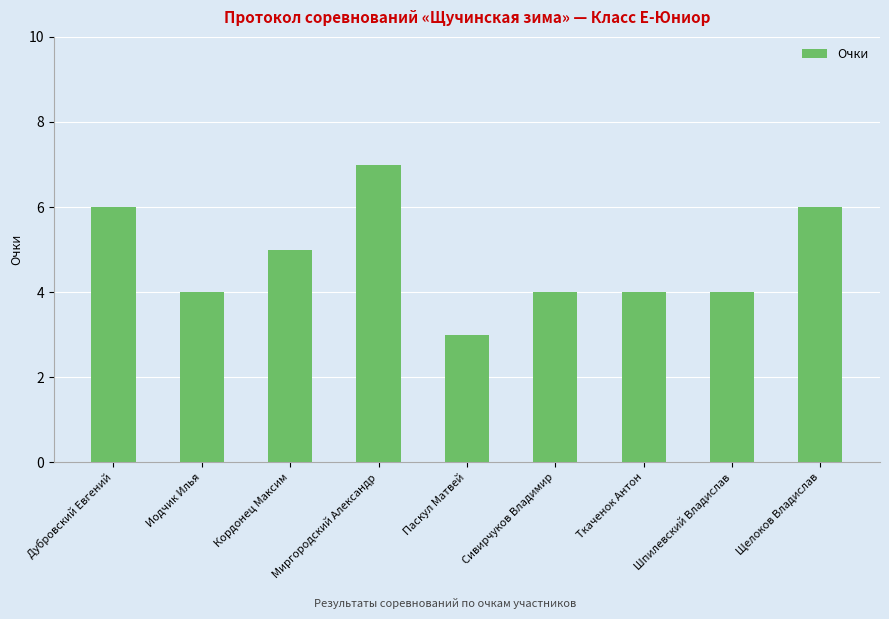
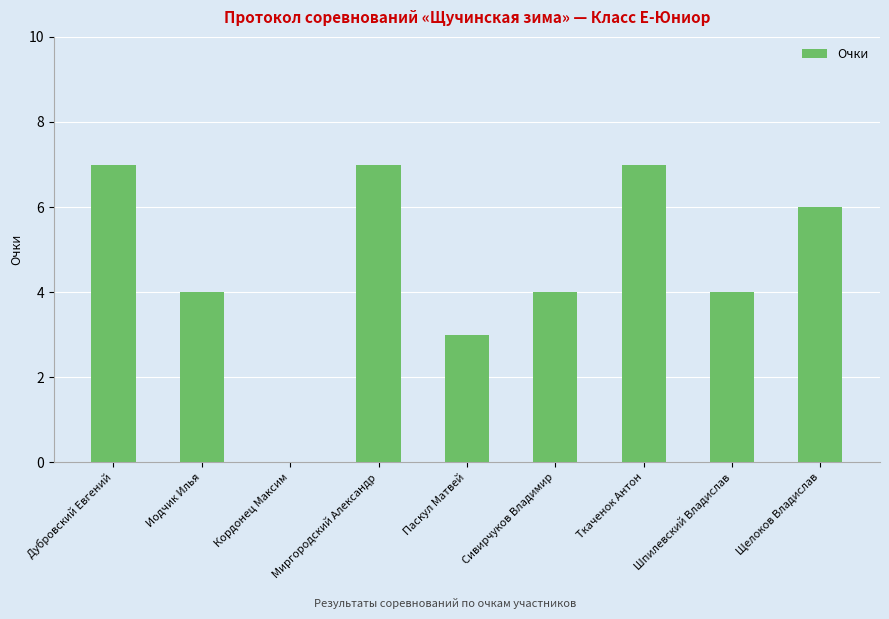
  {
-   "Дубровский Евгений": 6,
+   "Дубровский Евгений": 7,
    "Иодчик Илья": 4,
-   "Кордонец Максим": 5,
+   "Кордонец Максим": 0,
    "Миргородский Александр": 7,
    "Паскул Матвей": 3,
    "Сивирчуков Владимир": 4,
-   "Ткаченок Антон": 4,
+   "Ткаченок Антон": 7,
    "Шпилевский Владислав": 4,
    "Щелоков Владислав": 6
  }
